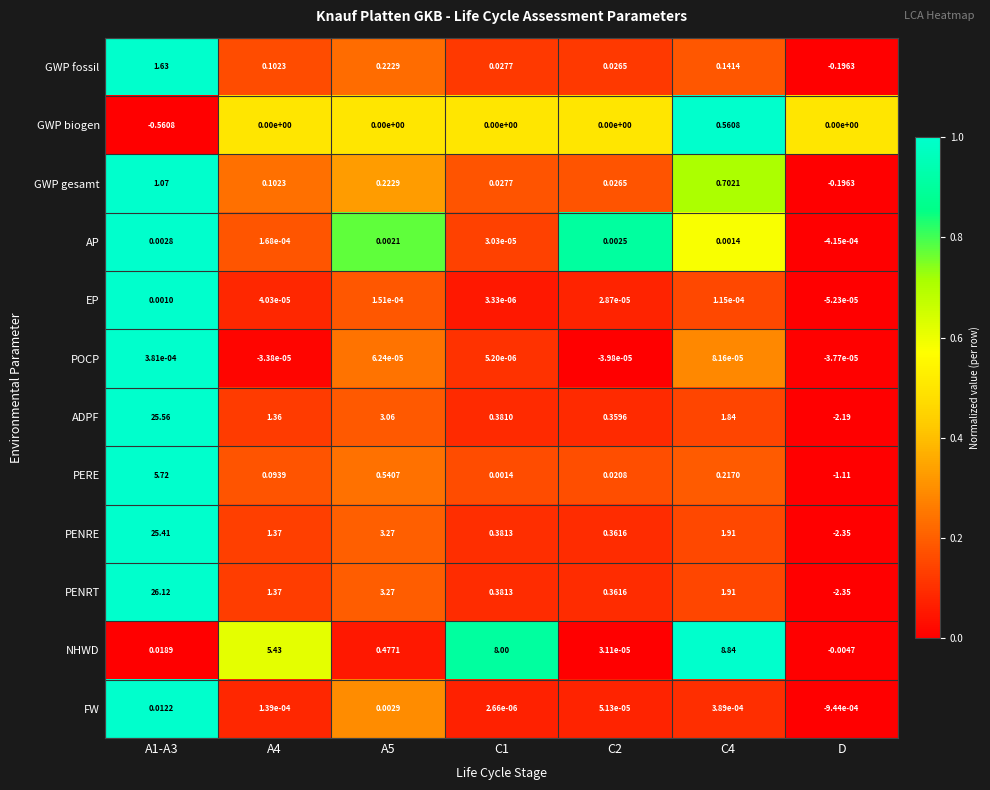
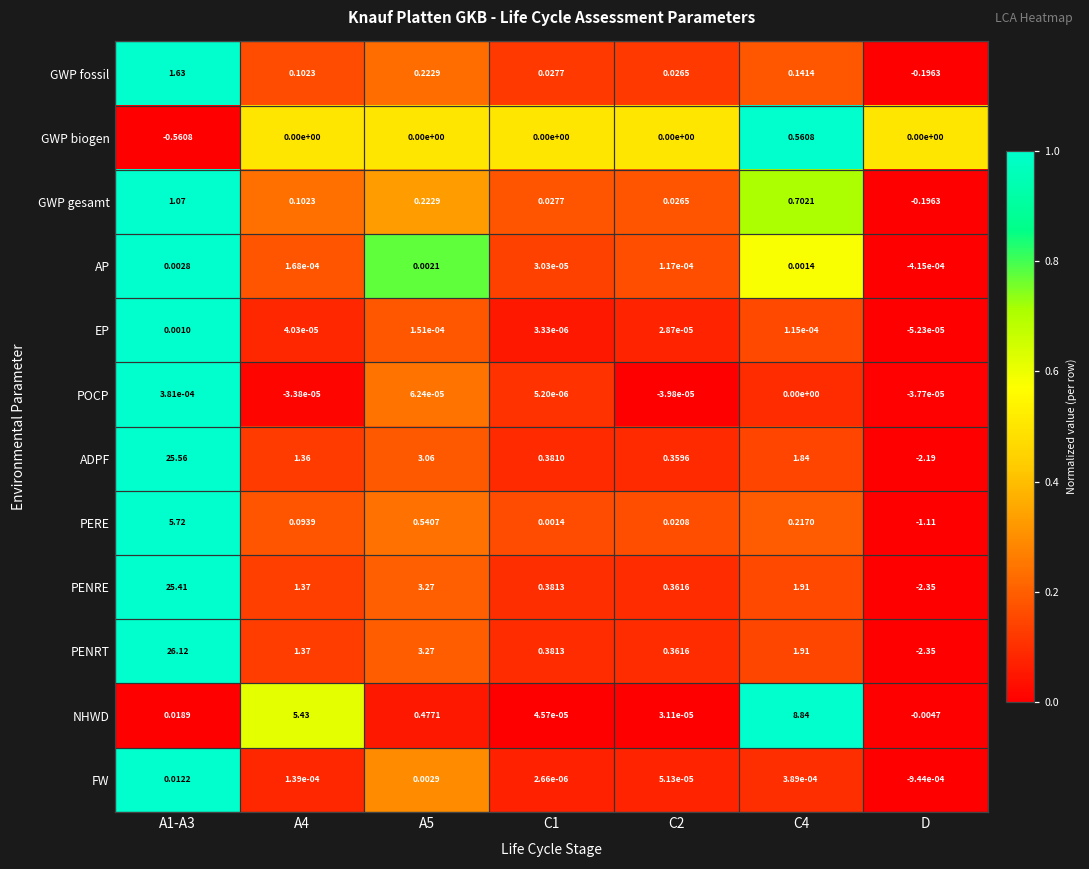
  {
    "GWP fossil": {
      "A1-A3": "1.63",
      "A4": "0.1023",
      "A5": "0.2229",
      "C1": "0.0277",
      "C2": "0.0265",
      "C4": "0.1414",
      "D": "-0.1963"
    },
    "GWP biogen": {
      "A1-A3": "-0.5608",
      "A4": "0.00e+00",
      "A5": "0.00e+00",
      "C1": "0.00e+00",
      "C2": "0.00e+00",
      "C4": "0.5608",
      "D": "0.00e+00"
    },
    "GWP gesamt": {
      "A1-A3": "1.07",
      "A4": "0.1023",
      "A5": "0.2229",
      "C1": "0.0277",
      "C2": "0.0265",
      "C4": "0.7021",
      "D": "-0.1963"
    },
    "AP": {
      "A1-A3": "0.0028",
      "A4": "1.68e-04",
      "A5": "0.0021",
      "C1": "3.03e-05",
-     "C2": "0.0025",
+     "C2": "1.17e-04",
      "C4": "0.0014",
      "D": "-4.15e-04"
    },
    "EP": {
      "A1-A3": "0.0010",
      "A4": "4.03e-05",
      "A5": "1.51e-04",
      "C1": "3.33e-06",
      "C2": "2.87e-05",
      "C4": "1.15e-04",
      "D": "-5.23e-05"
    },
    "POCP": {
      "A1-A3": "3.81e-04",
      "A4": "-3.38e-05",
      "A5": "6.24e-05",
      "C1": "5.20e-06",
      "C2": "-3.98e-05",
-     "C4": "8.16e-05",
+     "C4": "0.00e+00",
      "D": "-3.77e-05"
    },
    "ADPF": {
      "A1-A3": "25.56",
      "A4": "1.36",
      "A5": "3.06",
      "C1": "0.3810",
      "C2": "0.3596",
      "C4": "1.84",
      "D": "-2.19"
    },
    "PERE": {
      "A1-A3": "5.72",
      "A4": "0.0939",
      "A5": "0.5407",
      "C1": "0.0014",
      "C2": "0.0208",
      "C4": "0.2170",
      "D": "-1.11"
    },
    "PENRE": {
      "A1-A3": "25.41",
      "A4": "1.37",
      "A5": "3.27",
      "C1": "0.3813",
      "C2": "0.3616",
      "C4": "1.91",
      "D": "-2.35"
    },
    "PENRT": {
      "A1-A3": "26.12",
      "A4": "1.37",
      "A5": "3.27",
      "C1": "0.3813",
      "C2": "0.3616",
      "C4": "1.91",
      "D": "-2.35"
    },
    "NHWD": {
      "A1-A3": "0.0189",
      "A4": "5.43",
      "A5": "0.4771",
-     "C1": "8.00",
+     "C1": "4.57e-05",
      "C2": "3.11e-05",
      "C4": "8.84",
      "D": "-0.0047"
    },
    "FW": {
      "A1-A3": "0.0122",
      "A4": "1.39e-04",
      "A5": "0.0029",
      "C1": "2.66e-06",
      "C2": "5.13e-05",
      "C4": "3.89e-04",
      "D": "-9.44e-04"
    }
  }
